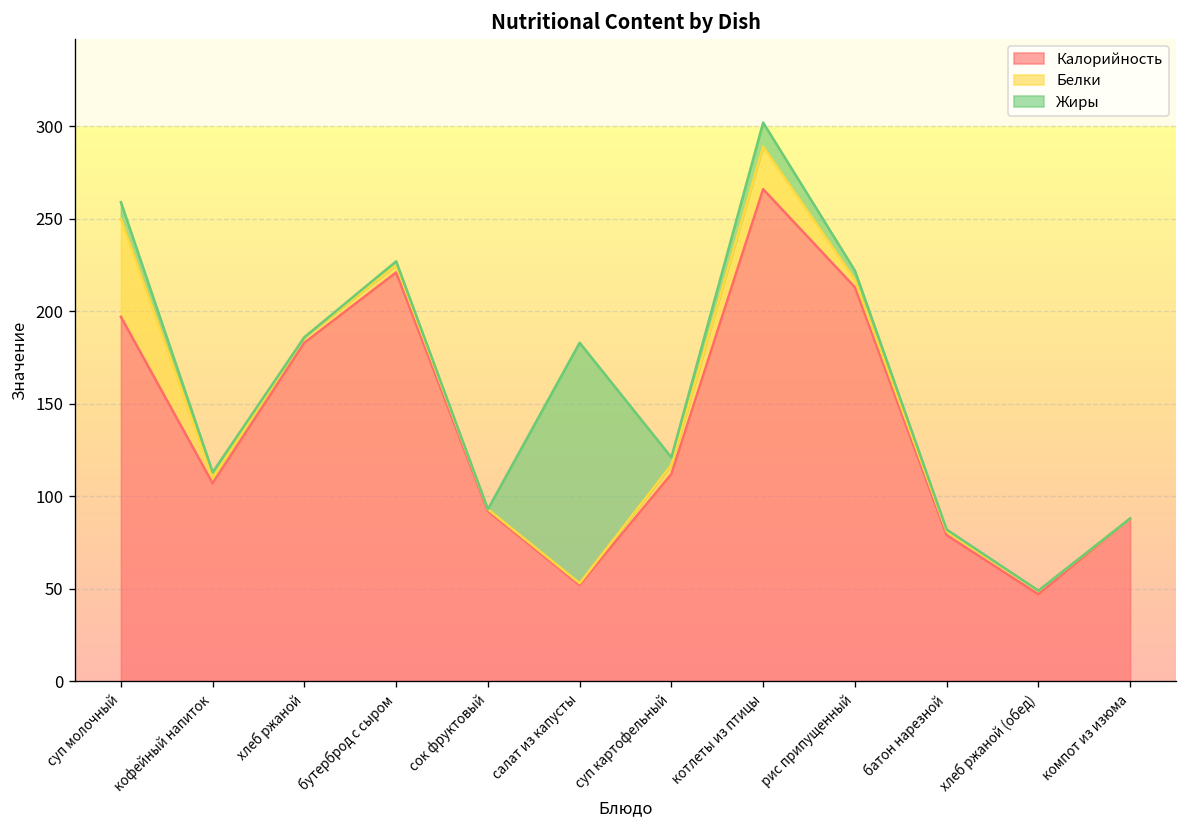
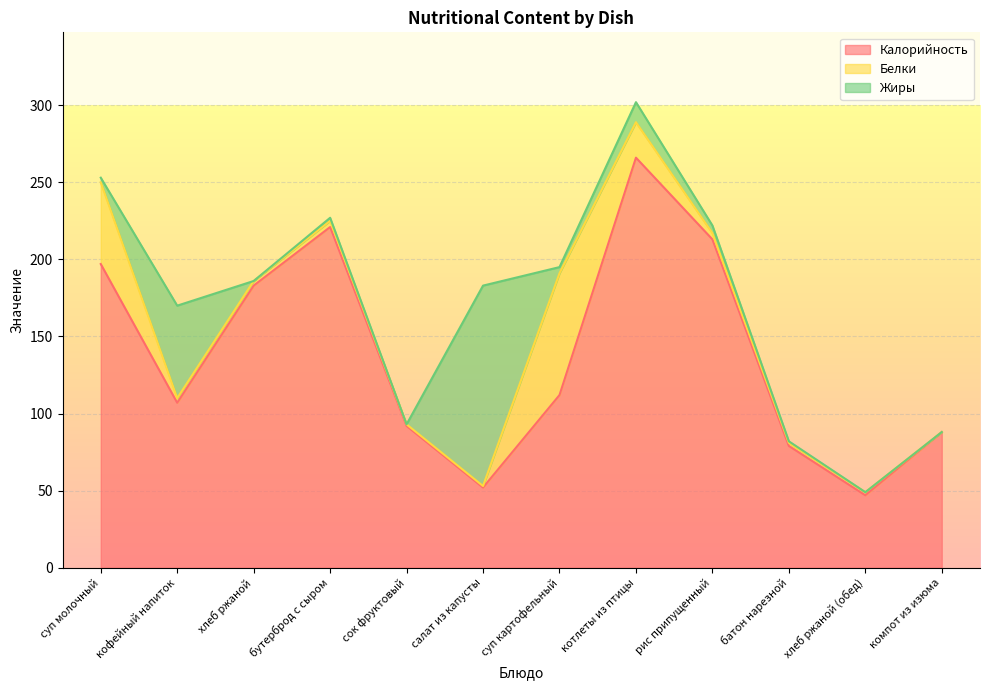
  {
    "Калорийность": {
      "суп молочный": 197,
      "кофейный напиток": 107,
      "хлеб ржаной": 183,
      "бутерброд с сыром": 221,
      "суп картофельный": 112,
      "котлеты из птицы": 266,
      "рис припущенный": 213,
      "батон нарезной": 79,
      "хлеб ржаной (обед)": 47
    },
    "Белки": {
      "суп молочный": 53,
      "кофейный напиток": 3,
      "бутерброд с сыром": 4,
-     "суп картофельный": 5,
+     "суп картофельный": 79,
      "котлеты из птицы": 23,
      "рис припущенный": 4
    },
    "Жиры": {
-     "суп молочный": 9,
-     "кофейный напиток": 3,
+     "суп молочный": 3,
+     "кофейный напиток": 60,
      "бутерброд с сыром": 2,
      "салат из капусты": 130,
      "суп картофельный": 4,
      "котлеты из птицы": 13,
      "рис припущенный": 5
    }
  }
